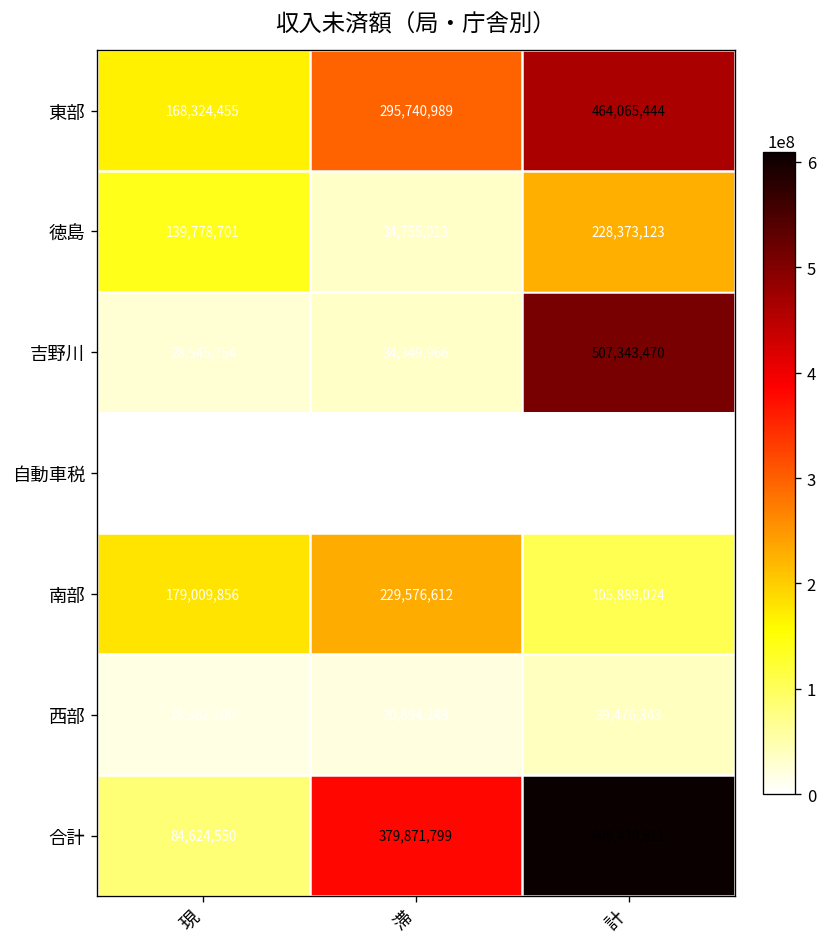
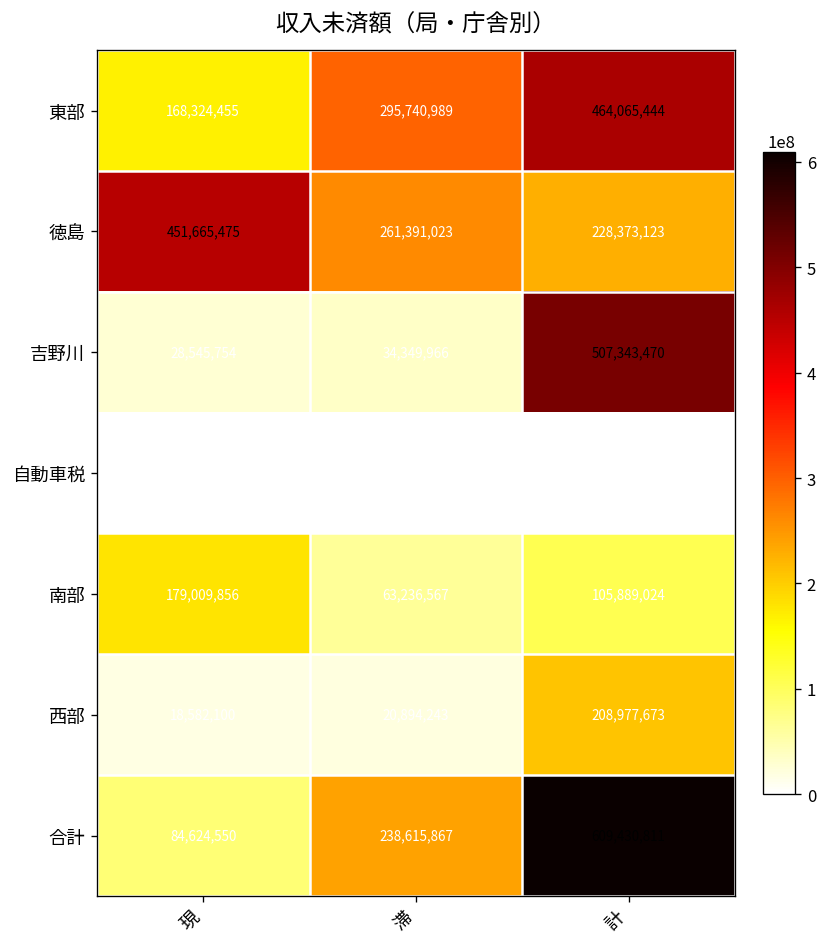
  {
    "東部": {
      "現": "168,324,455",
      "滞": "295,740,989",
      "計": "464,065,444"
    },
    "徳島": {
-     "現": "139,778,701",
-     "滞": "34,755,013",
+     "現": "451,665,475",
+     "滞": "261,391,023",
      "計": "228,373,123"
    },
    "吉野川": {
      "滞": "34,349,966",
      "計": "507,343,470"
    },
    "南部": {
      "現": "179,009,856",
-     "滞": "229,576,612",
+     "滞": "63,236,567",
      "計": "105,889,024"
    },
    "西部": {
-     "計": "39,476,343"
+     "計": "208,977,673"
    },
    "合計": {
      "現": "84,624,550",
-     "滞": "379,871,799"
+     "滞": "238,615,867"
    }
  }
